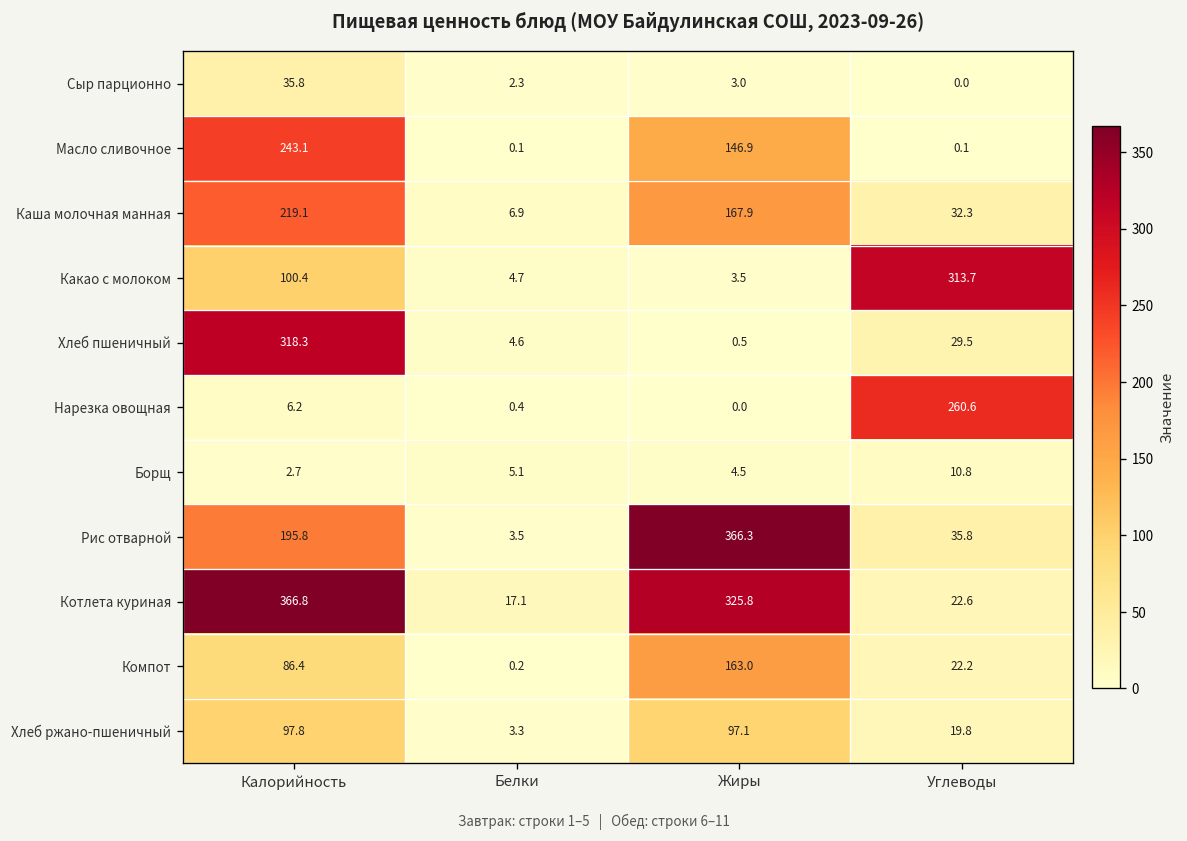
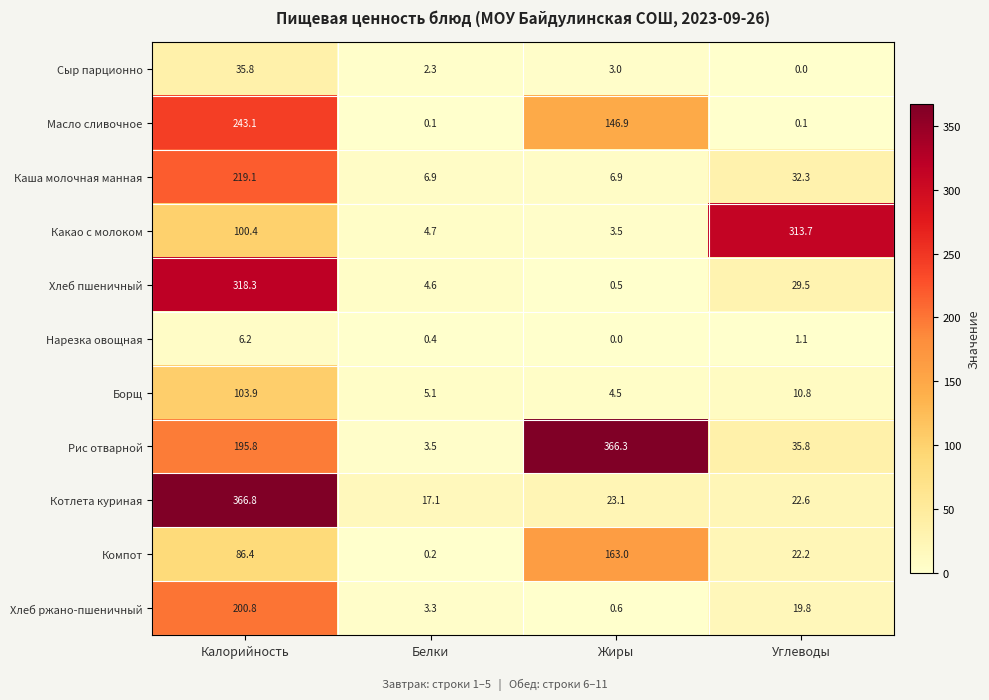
  {
    "Сыр парционно": {
      "Калорийность": 35.8,
      "Белки": 2.3,
      "Жиры": 3.0,
      "Углеводы": 0.0
    },
    "Масло сливочное": {
      "Калорийность": 243.1,
      "Белки": 0.1,
      "Жиры": 146.9,
      "Углеводы": 0.1
    },
    "Каша молочная манная": {
      "Калорийность": 219.1,
      "Белки": 6.9,
-     "Жиры": 167.9,
+     "Жиры": 6.9,
      "Углеводы": 32.3
    },
    "Какао с молоком": {
      "Калорийность": 100.4,
      "Белки": 4.7,
      "Жиры": 3.5,
      "Углеводы": 313.7
    },
    "Хлеб пшеничный": {
      "Калорийность": 318.3,
      "Белки": 4.6,
      "Жиры": 0.5,
      "Углеводы": 29.5
    },
    "Нарезка овощная": {
      "Калорийность": 6.2,
      "Белки": 0.4,
      "Жиры": 0.0,
-     "Углеводы": 260.6
+     "Углеводы": 1.1
    },
    "Борщ": {
-     "Калорийность": 2.7,
+     "Калорийность": 103.9,
      "Белки": 5.1,
      "Жиры": 4.5,
      "Углеводы": 10.8
    },
    "Рис отварной": {
      "Калорийность": 195.8,
      "Белки": 3.5,
      "Жиры": 366.3,
      "Углеводы": 35.8
    },
    "Котлета куриная": {
      "Калорийность": 366.8,
      "Белки": 17.1,
-     "Жиры": 325.8,
+     "Жиры": 23.1,
      "Углеводы": 22.6
    },
    "Компот": {
      "Калорийность": 86.4,
      "Белки": 0.2,
      "Жиры": 163.0,
      "Углеводы": 22.2
    },
    "Хлеб ржано-пшеничный": {
-     "Калорийность": 97.8,
+     "Калорийность": 200.8,
      "Белки": 3.3,
-     "Жиры": 97.1,
+     "Жиры": 0.6,
      "Углеводы": 19.8
    }
  }
